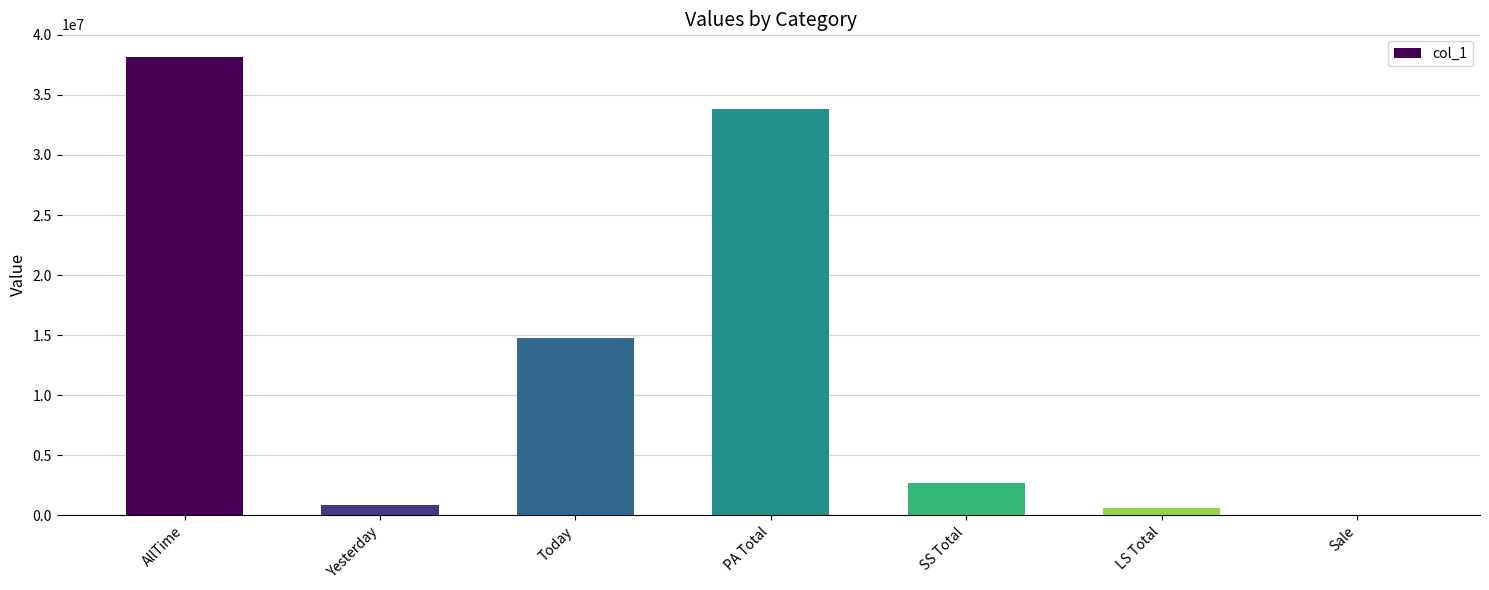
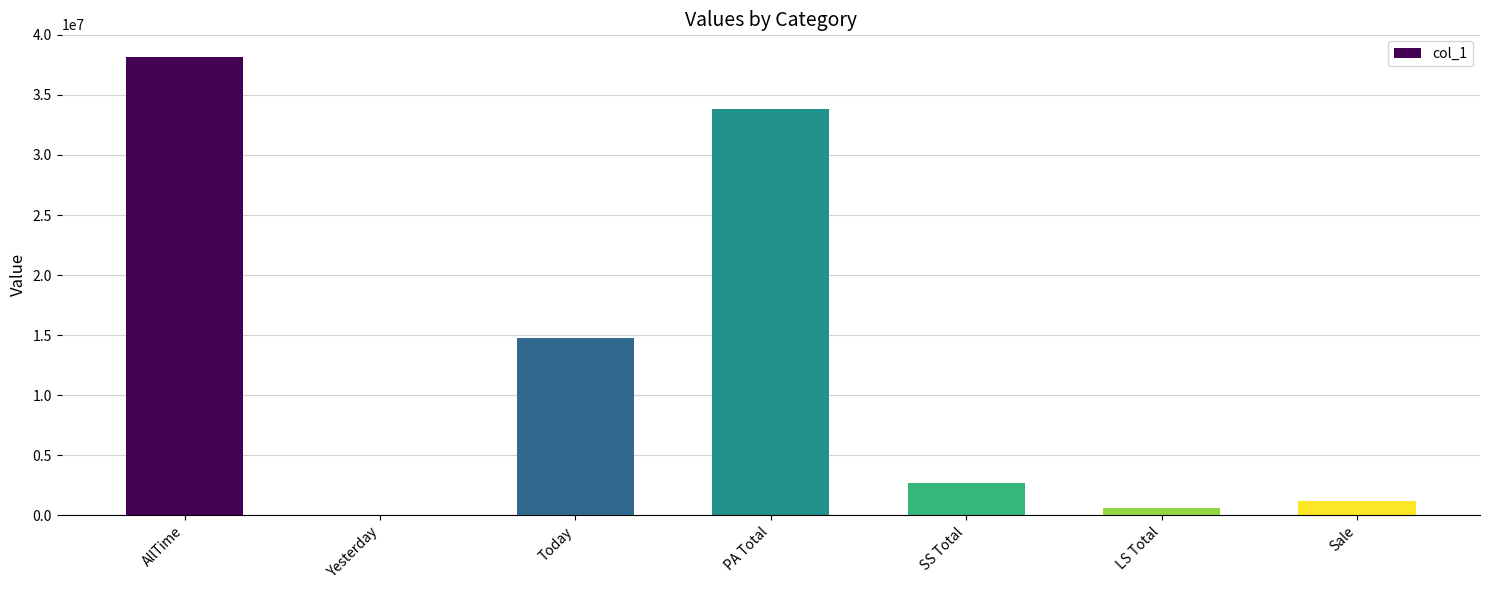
  {
    "AllTime": 38100000,
-   "Yesterday": 900000,
+   "Yesterday": 0,
    "Today": 14800000,
    "PA Total": 33900000,
    "SS Total": 2700000,
    "LS Total": 600000,
-   "Sale": 100000
+   "Sale": 1200000
  }
